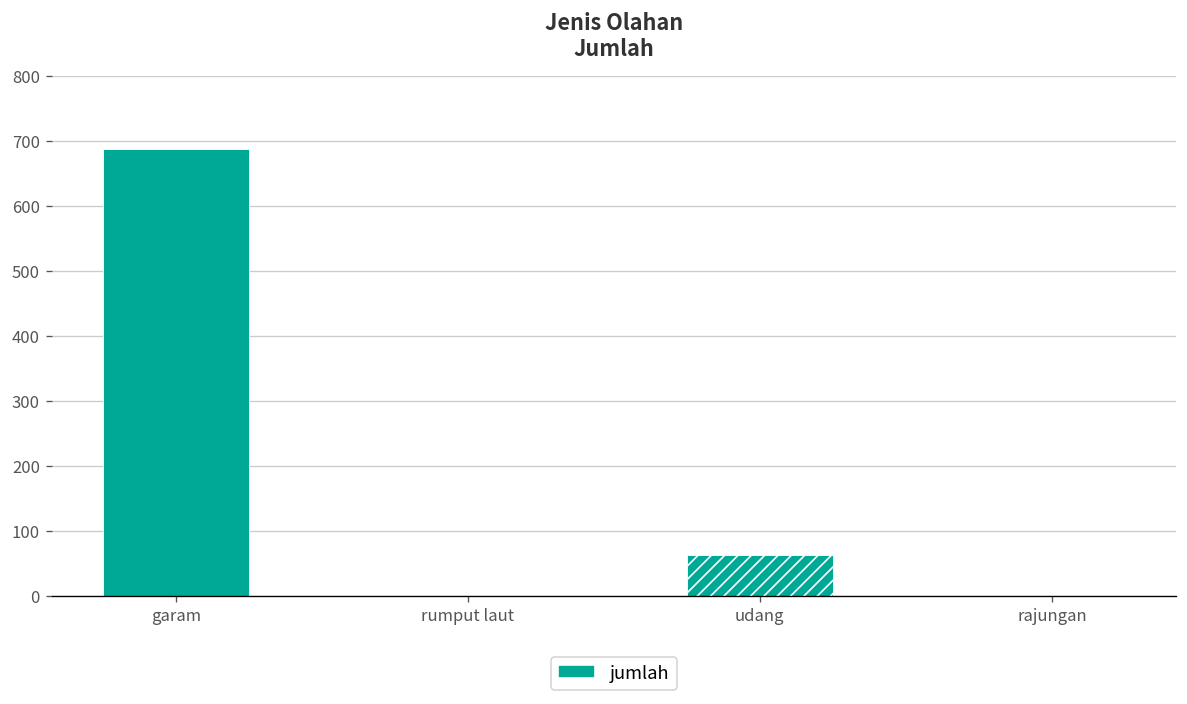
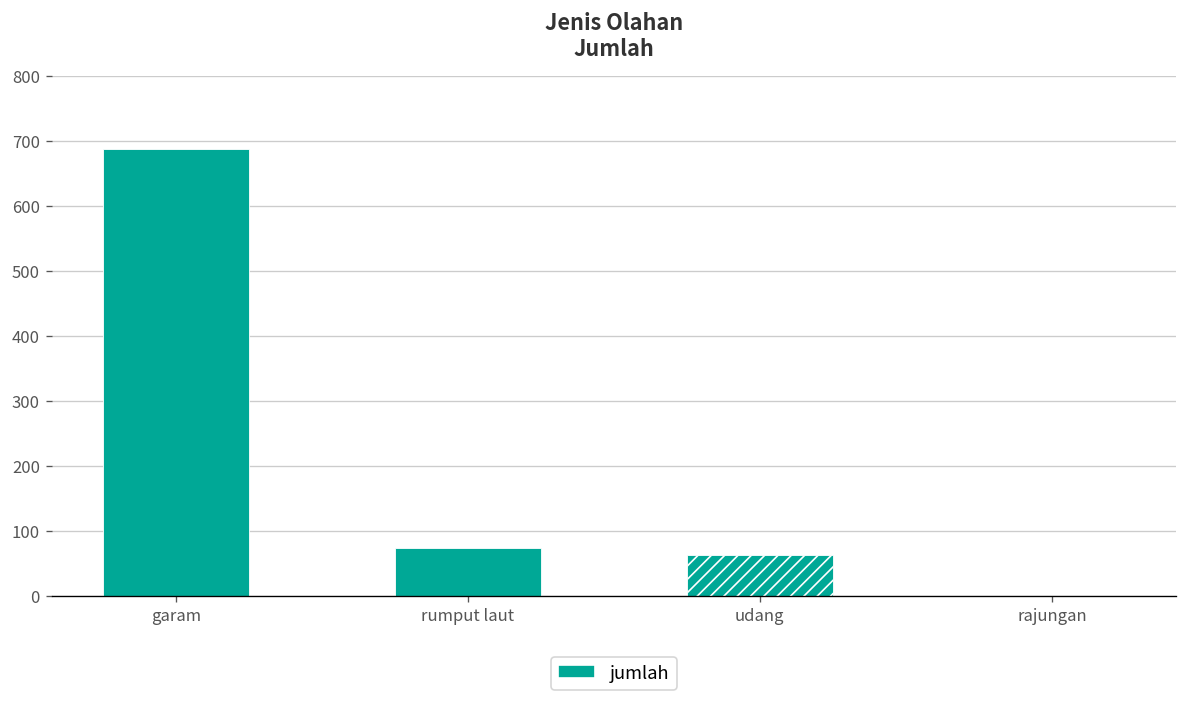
  {
    "garam": 690,
-   "rumput laut": 0,
+   "rumput laut": 70,
    "udang": 60,
    "rajungan": 0
  }
